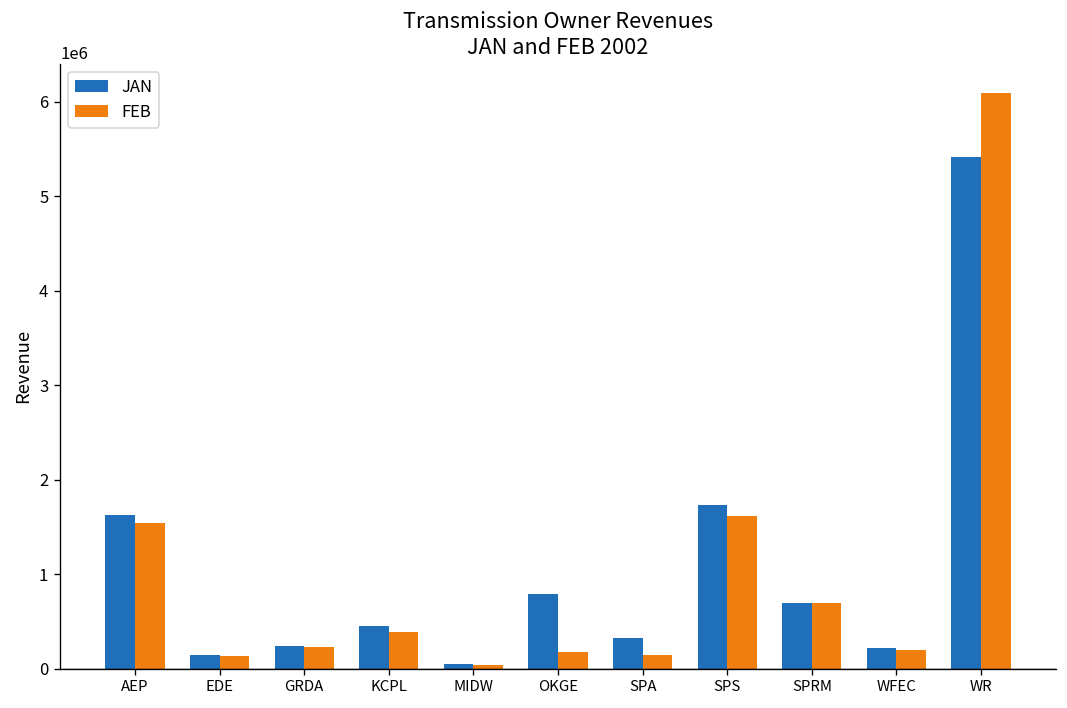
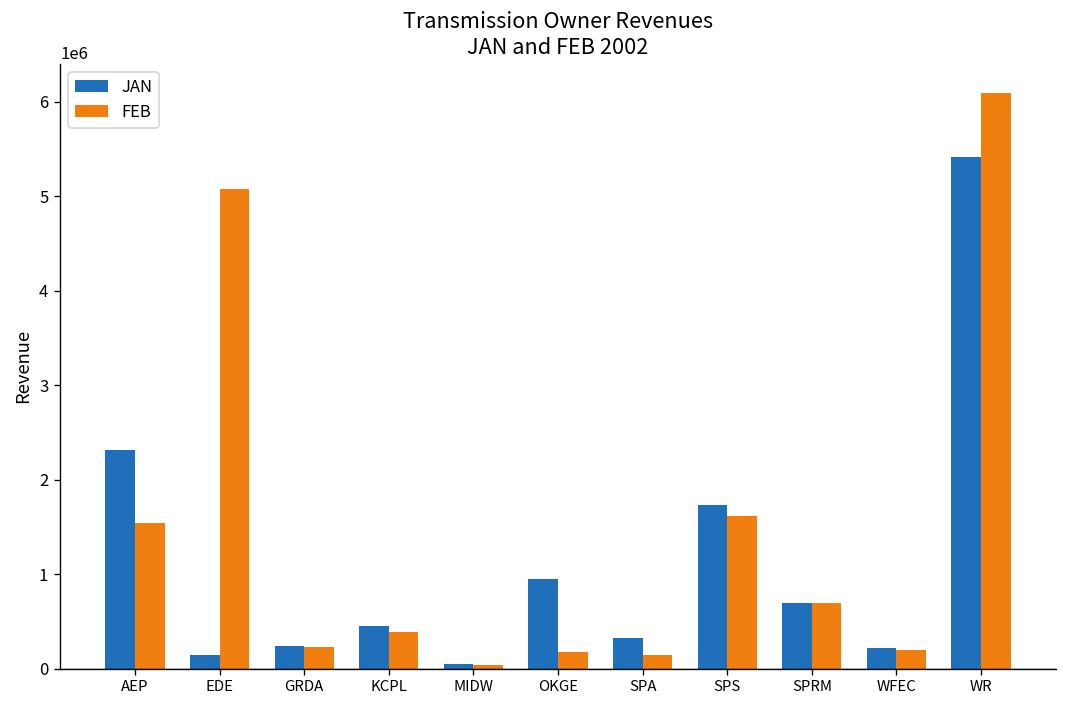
  {
    "JAN": {
-     "AEP": 1600000,
+     "AEP": 2300000,
      "EDE": 100000,
      "GRDA": 200000,
      "KCPL": 400000,
      "MIDW": 0,
-     "OKGE": 800000,
+     "OKGE": 900000,
      "SPA": 300000,
      "SPS": 1700000,
      "SPRM": 700000,
      "WFEC": 200000,
      "WR": 5400000
    },
    "FEB": {
      "AEP": 1500000,
-     "EDE": 100000,
+     "EDE": 5100000,
      "GRDA": 200000,
      "KCPL": 400000,
      "MIDW": 0,
      "OKGE": 200000,
      "SPA": 100000,
      "SPS": 1600000,
      "SPRM": 700000,
      "WFEC": 200000,
      "WR": 6100000
    }
  }
